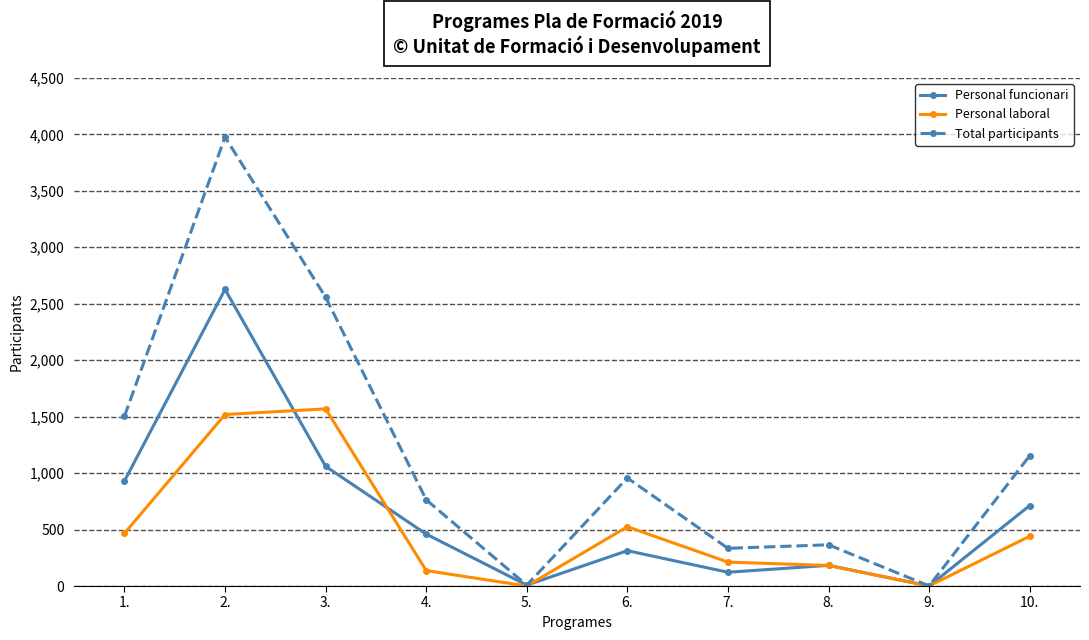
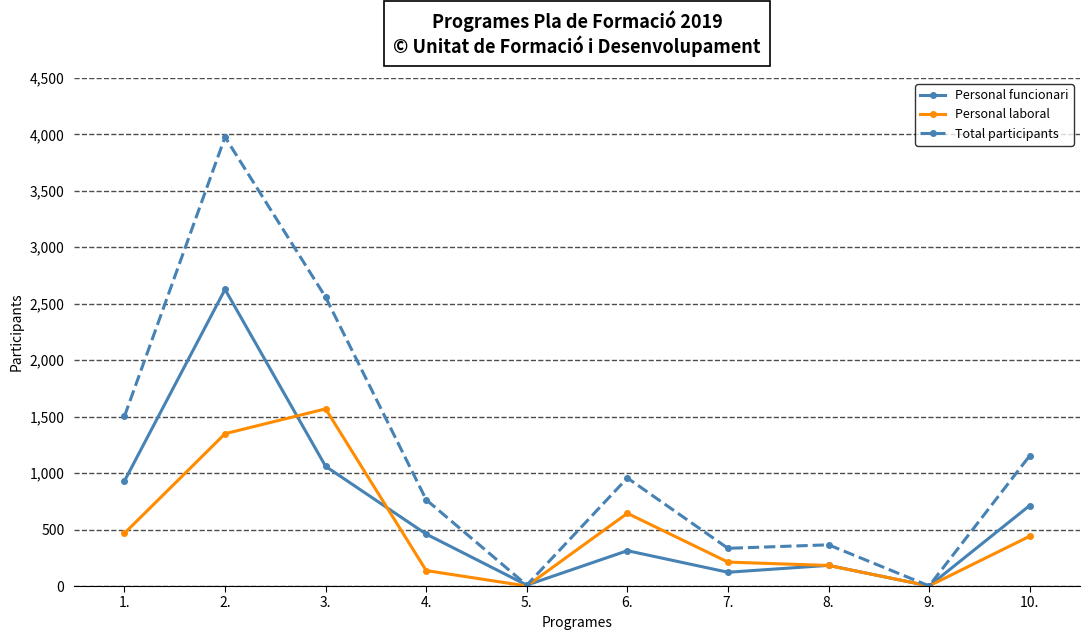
  {
    "Personal laboral": {
      "1.": "470",
-     "2.": "1,520",
+     "2.": "1,350",
      "3.": "1,570",
      "4.": "140",
-     "6.": "530",
+     "6.": "640",
      "7.": "210",
      "10.": "440"
    }
  }
